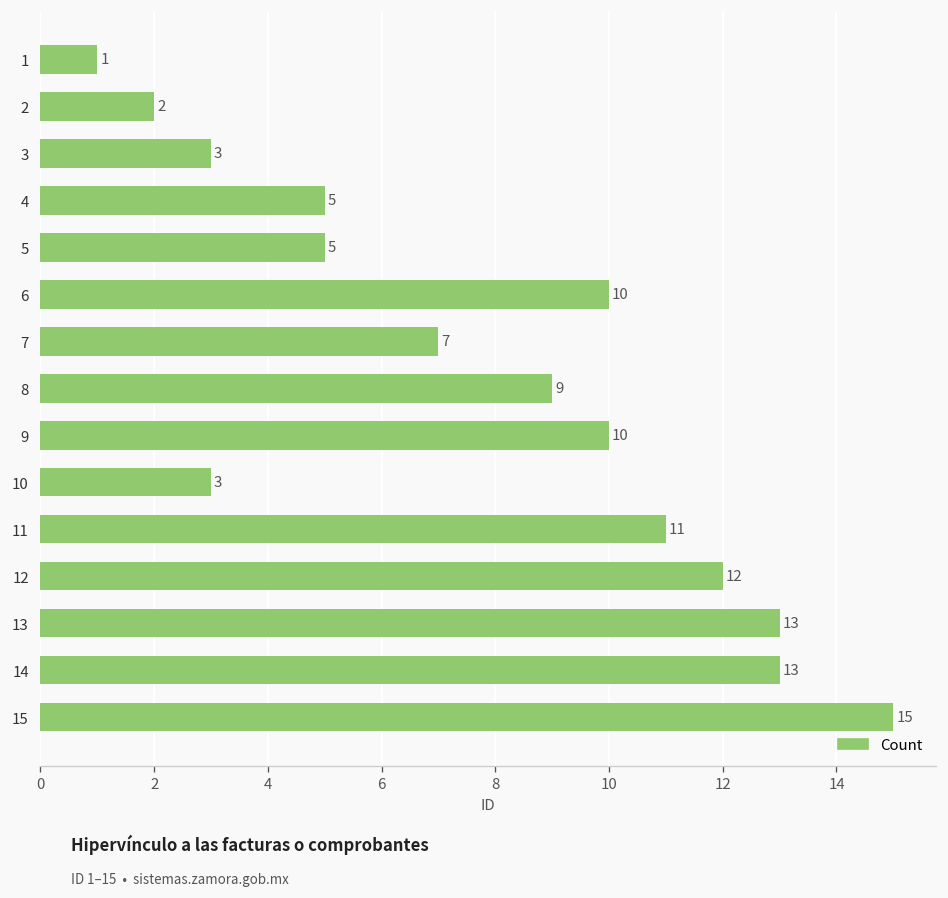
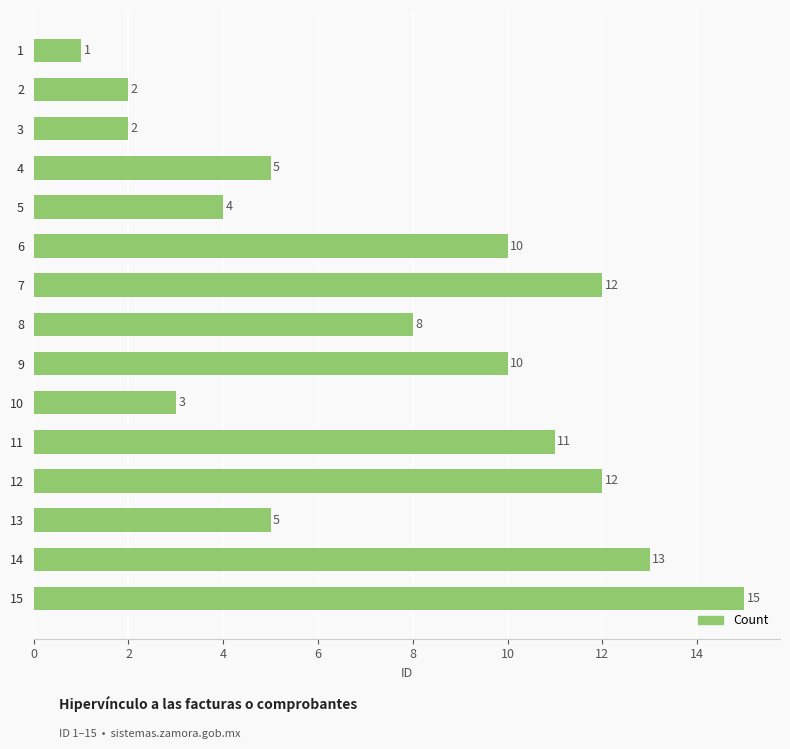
  {
    "1": 1,
    "2": 2,
-   "3": 3,
+   "3": 2,
    "4": 5,
-   "5": 5,
+   "5": 4,
    "6": 10,
-   "7": 7,
-   "8": 9,
+   "7": 12,
+   "8": 8,
    "9": 10,
    "10": 3,
    "11": 11,
    "12": 12,
-   "13": 13,
+   "13": 5,
    "14": 13,
    "15": 15
  }
